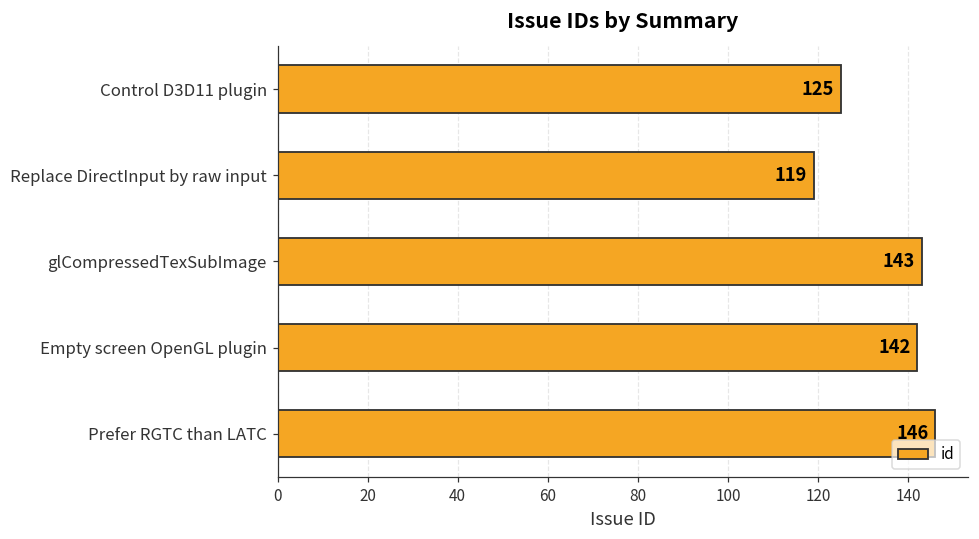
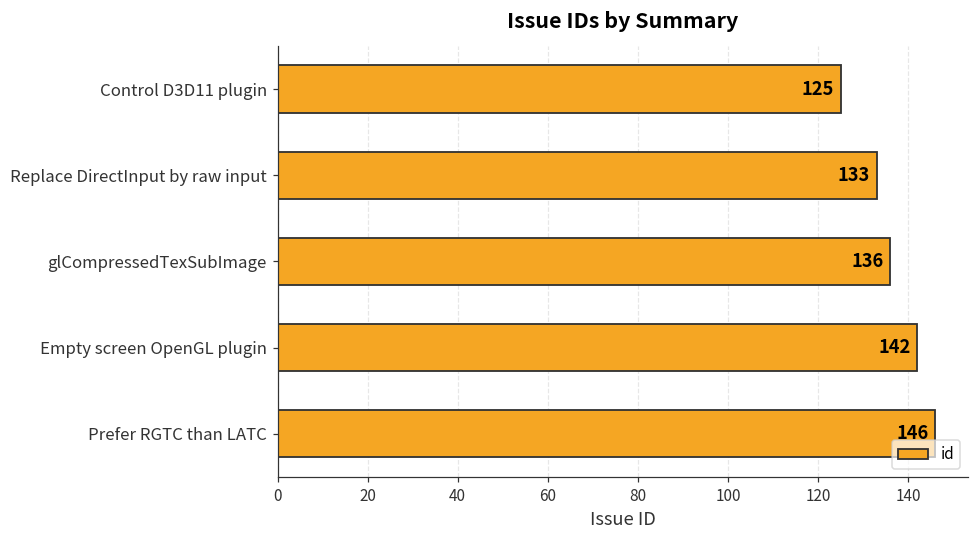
  {
    "Control D3D11 plugin": 125,
-   "Replace DirectInput by raw input": 119,
-   "glCompressedTexSubImage": 143,
+   "Replace DirectInput by raw input": 133,
+   "glCompressedTexSubImage": 136,
    "Empty screen OpenGL plugin": 142
  }
